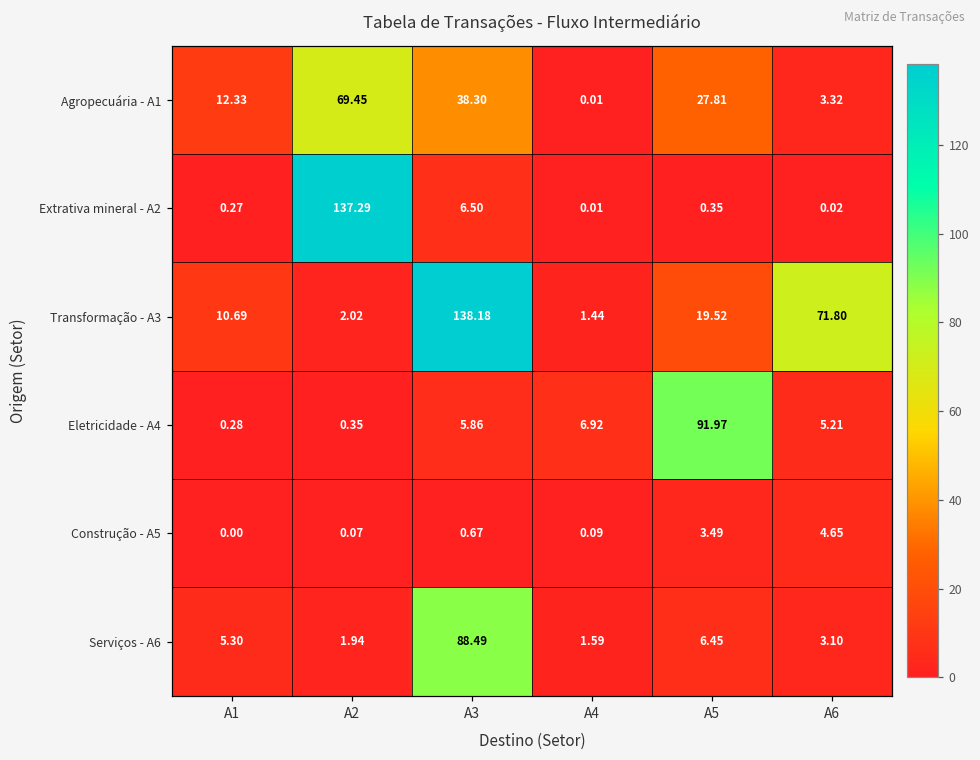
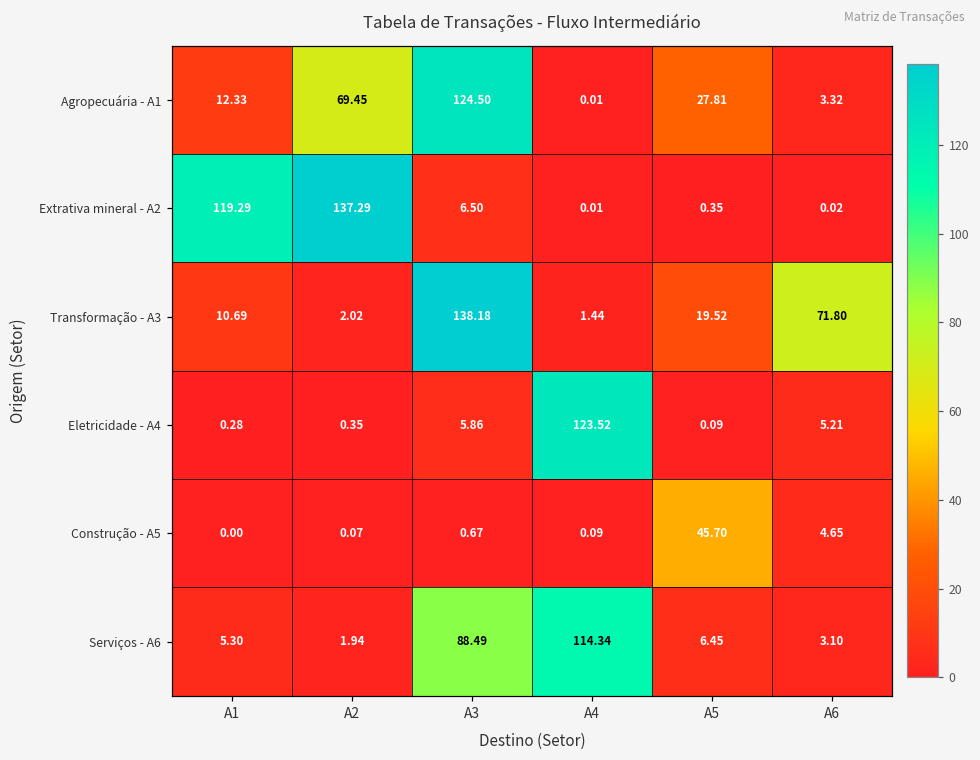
  {
    "Agropecuária - A1": {
      "A1": 12.33,
      "A2": 69.45,
-     "A3": 38.30,
+     "A3": 124.50,
      "A4": 0.01,
      "A5": 27.81,
      "A6": 3.32
    },
    "Extrativa mineral - A2": {
-     "A1": 0.27,
+     "A1": 119.29,
      "A2": 137.29,
      "A3": 6.50,
      "A4": 0.01,
      "A5": 0.35,
      "A6": 0.02
    },
    "Transformação - A3": {
      "A1": 10.69,
      "A2": 2.02,
      "A3": 138.18,
      "A4": 1.44,
      "A5": 19.52,
      "A6": 71.80
    },
    "Eletricidade - A4": {
      "A1": 0.28,
      "A2": 0.35,
      "A3": 5.86,
-     "A4": 6.92,
-     "A5": 91.97,
+     "A4": 123.52,
+     "A5": 0.09,
      "A6": 5.21
    },
    "Construção - A5": {
      "A1": 0.00,
      "A2": 0.07,
      "A3": 0.67,
      "A4": 0.09,
-     "A5": 3.49,
+     "A5": 45.70,
      "A6": 4.65
    },
    "Serviços - A6": {
      "A1": 5.30,
      "A2": 1.94,
      "A3": 88.49,
-     "A4": 1.59,
+     "A4": 114.34,
      "A5": 6.45,
      "A6": 3.10
    }
  }
